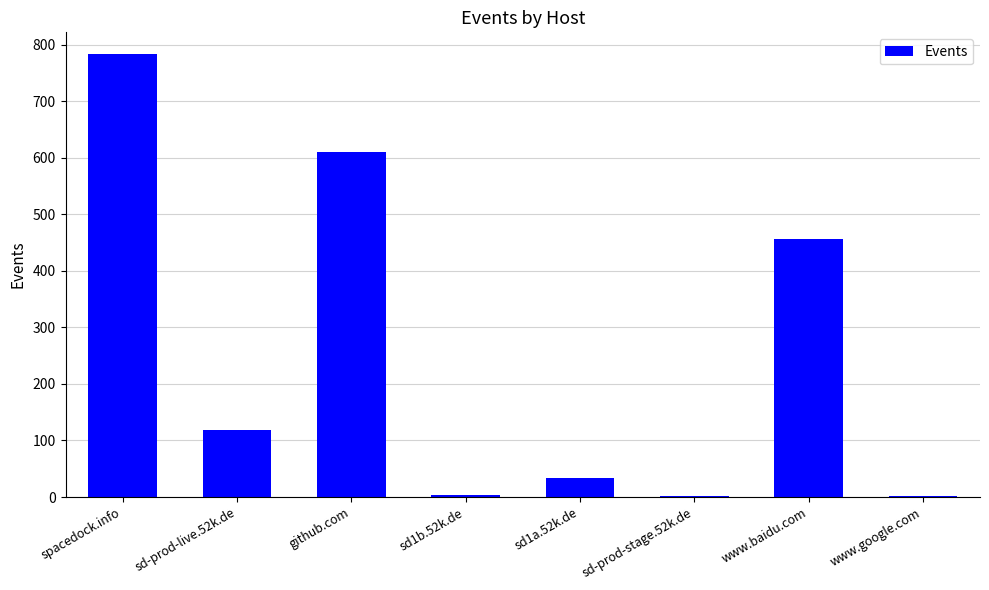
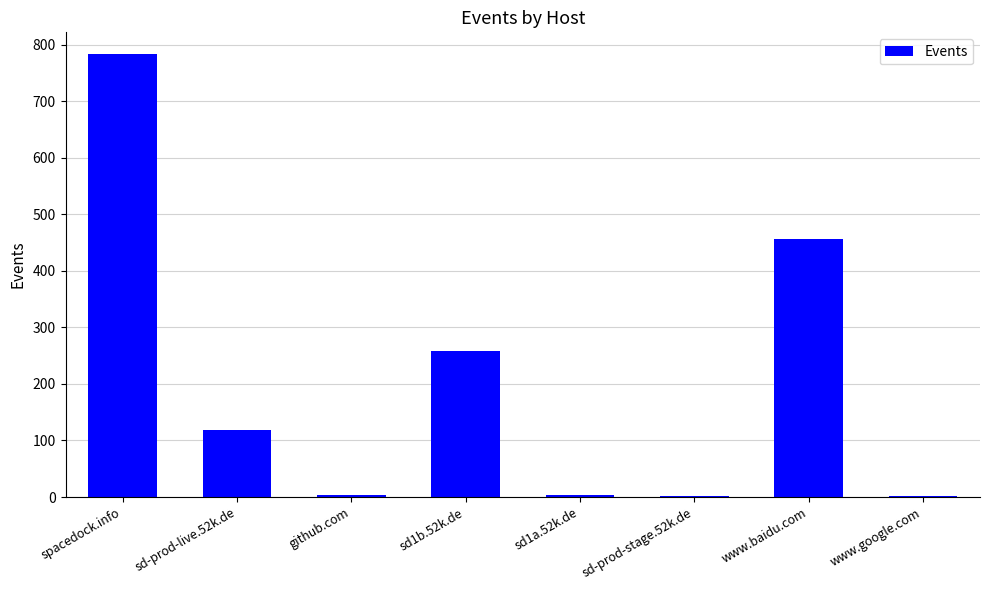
  {
    "spacedock.info": 780,
    "sd-prod-live.52k.de": 120,
-   "github.com": 610,
-   "sd1b.52k.de": 0,
-   "sd1a.52k.de": 30,
+   "github.com": 0,
+   "sd1b.52k.de": 260,
+   "sd1a.52k.de": 0,
    "www.baidu.com": 460
  }
